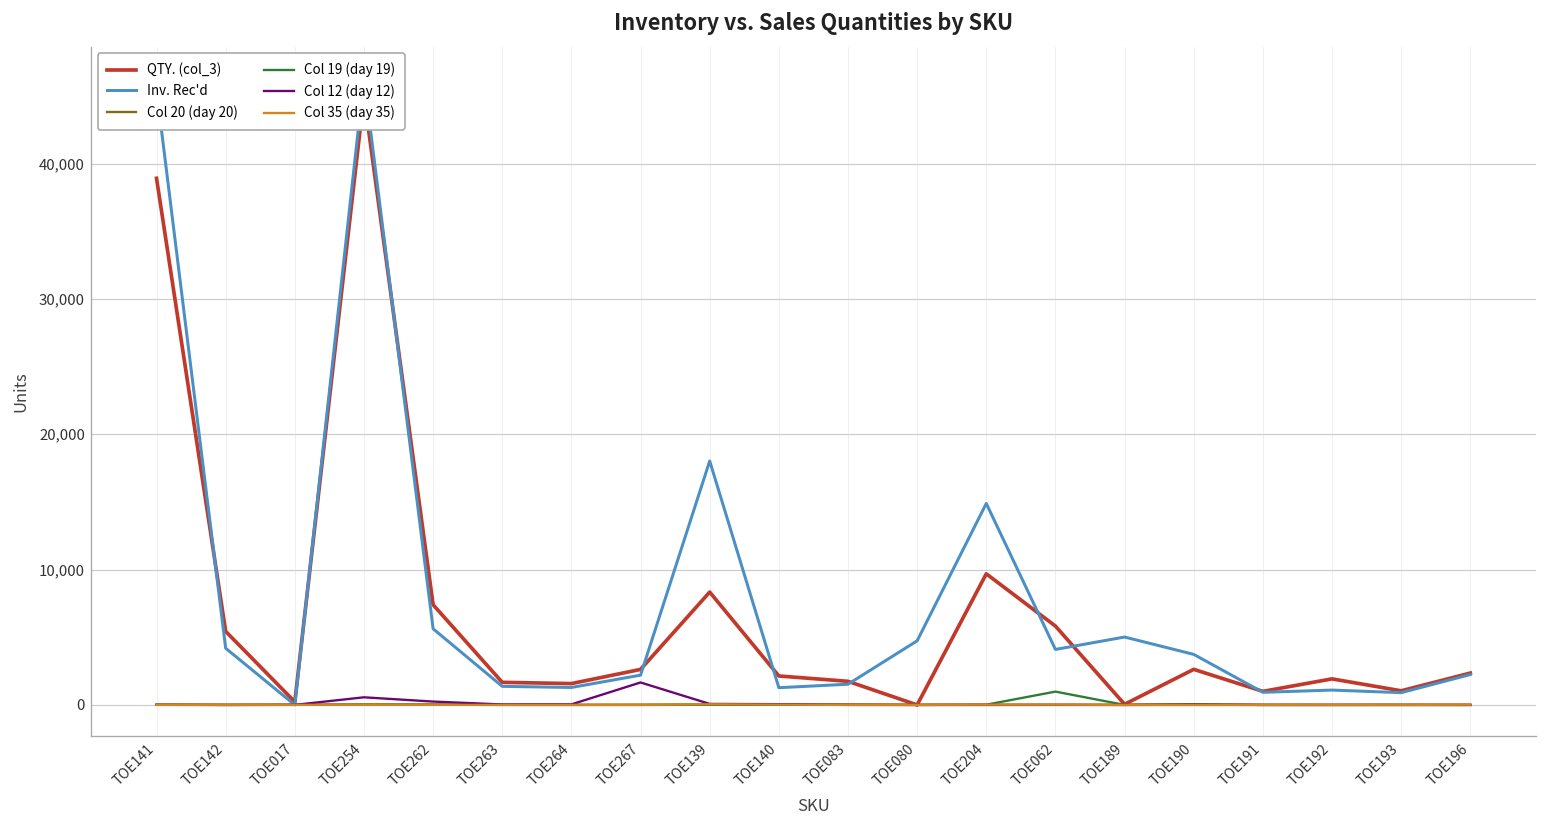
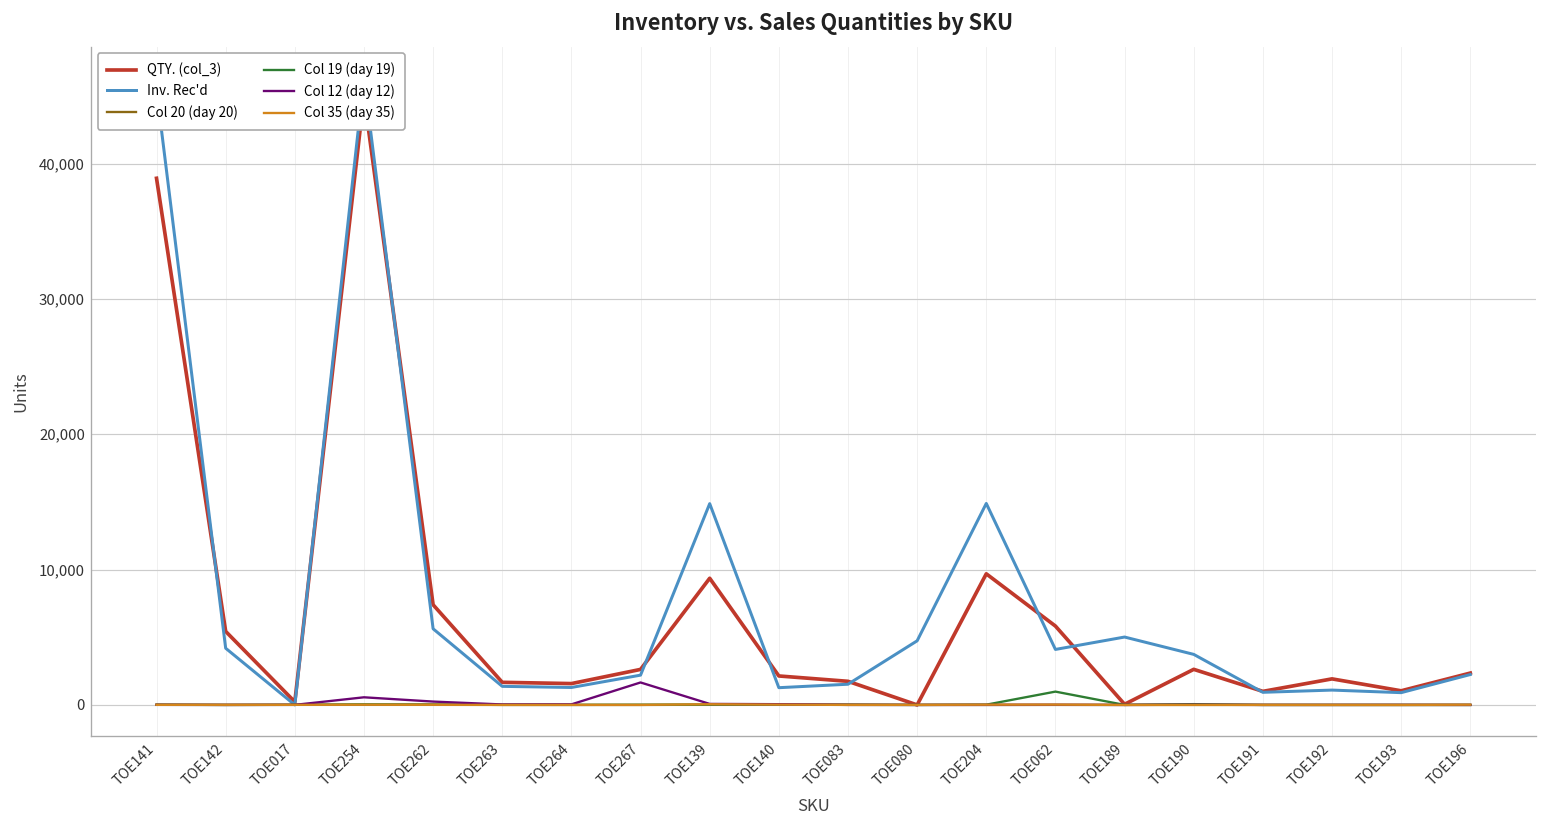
  {
    "QTY. (col_3)": {
      "TOE141": "38,900",
      "TOE142": "5,400",
      "TOE262": "7,400",
      "TOE263": "1,700",
      "TOE264": "1,600",
      "TOE267": "2,600",
-     "TOE139": "8,300",
+     "TOE139": "9,400",
      "TOE140": "2,100",
      "TOE204": "9,700",
      "TOE062": "5,800",
      "TOE190": "2,600",
      "TOE192": "1,900"
    },
    "Inv. Rec'd": {
      "TOE142": "4,200",
      "TOE262": "5,600",
      "TOE263": "1,400",
      "TOE264": "1,300",
      "TOE267": "2,200",
-     "TOE139": "18,000",
+     "TOE139": "14,900",
      "TOE140": "1,300",
      "TOE080": "4,700",
      "TOE204": "14,900",
      "TOE062": "4,100",
      "TOE189": "5,000",
      "TOE190": "3,700",
      "TOE192": "1,100"
    },
    "Col 19 (day 19)": {
      "TOE062": "1,000"
    },
    "Col 12 (day 12)": {
      "TOE254": "600",
      "TOE267": "1,700"
    }
  }
